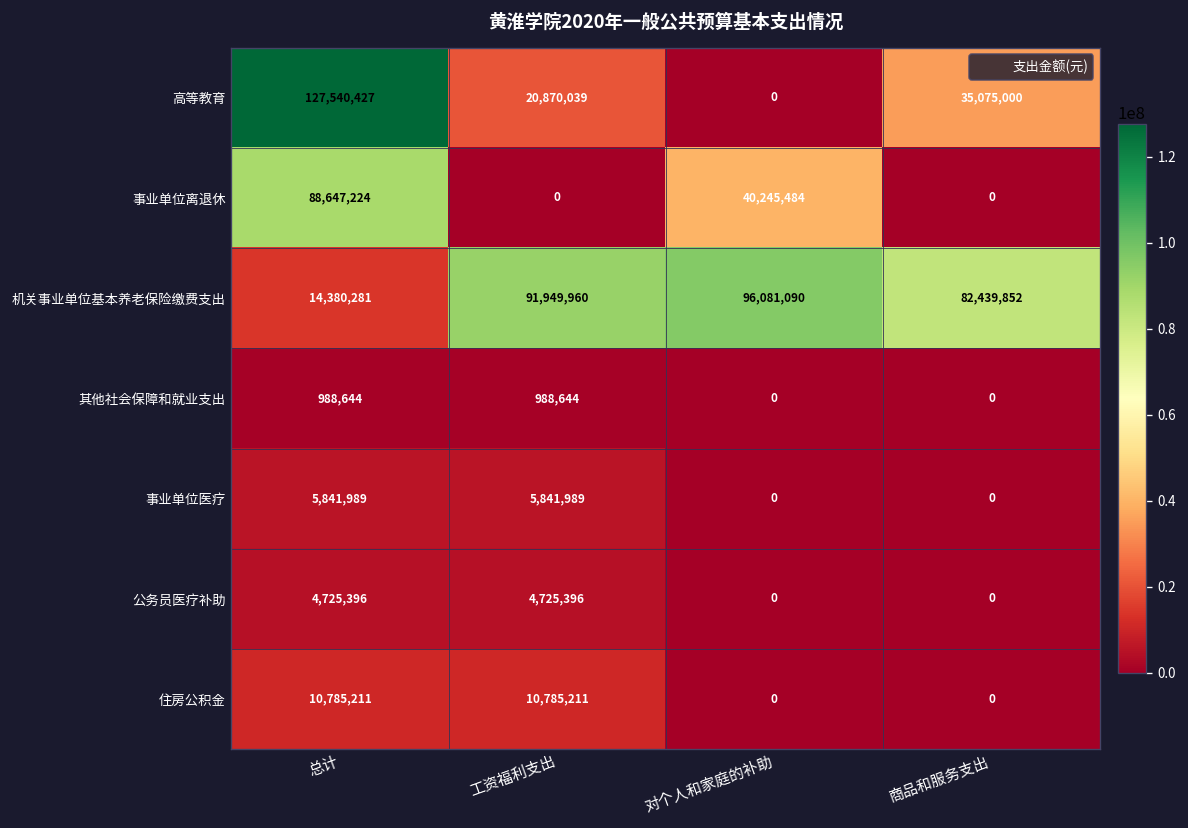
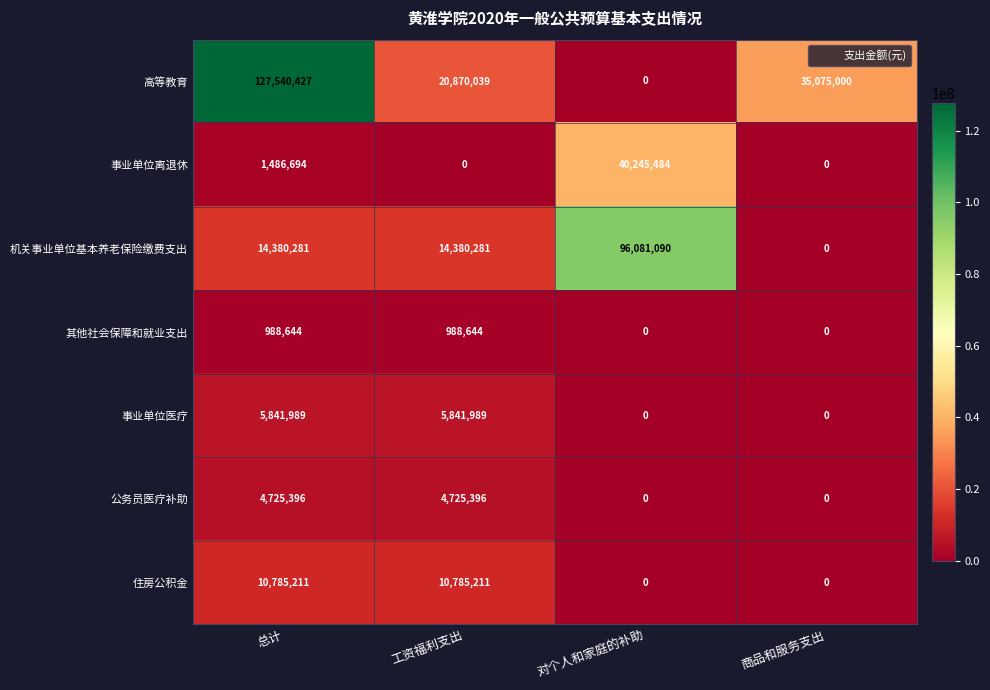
  {
    "高等教育": {
      "总计": "127,540,427",
      "工资福利支出": "20,870,039",
      "对个人和家庭的补助": "0",
      "商品和服务支出": "35,075,000"
    },
    "事业单位离退休": {
-     "总计": "88,647,224",
+     "总计": "1,486,694",
      "工资福利支出": "0",
      "对个人和家庭的补助": "40,245,484",
      "商品和服务支出": "0"
    },
    "机关事业单位基本养老保险缴费支出": {
      "总计": "14,380,281",
-     "工资福利支出": "91,949,960",
+     "工资福利支出": "14,380,281",
      "对个人和家庭的补助": "96,081,090",
-     "商品和服务支出": "82,439,852"
+     "商品和服务支出": "0"
    },
    "其他社会保障和就业支出": {
      "总计": "988,644",
      "工资福利支出": "988,644",
      "对个人和家庭的补助": "0",
      "商品和服务支出": "0"
    },
    "事业单位医疗": {
      "总计": "5,841,989",
      "工资福利支出": "5,841,989",
      "对个人和家庭的补助": "0",
      "商品和服务支出": "0"
    },
    "公务员医疗补助": {
      "总计": "4,725,396",
      "工资福利支出": "4,725,396",
      "对个人和家庭的补助": "0",
      "商品和服务支出": "0"
    },
    "住房公积金": {
      "总计": "10,785,211",
      "工资福利支出": "10,785,211",
      "对个人和家庭的补助": "0",
      "商品和服务支出": "0"
    }
  }
